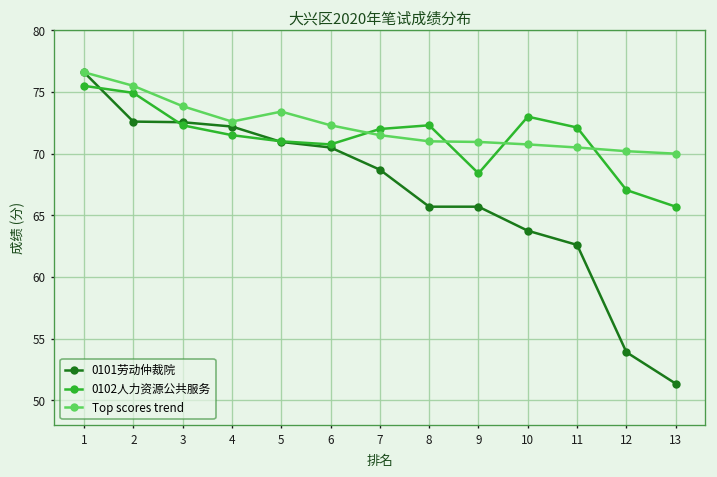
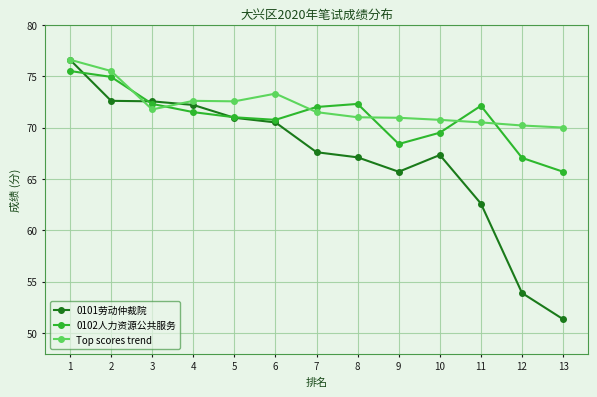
  {
    "0101劳动仲裁院": {
      "2": 72.6,
      "3": 72.6,
      "4": 72.2,
      "6": 70.5,
-     "7": 68.7,
-     "8": 65.7,
+     "7": 67.6,
+     "8": 67.1,
      "9": 65.7,
-     "10": 63.8,
+     "10": 67.3,
      "11": 62.6,
      "12": 53.9,
      "13": 51.4
    },
    "0102人力资源公共服务": {
      "1": 75.5,
      "2": 74.9,
      "3": 72.3,
      "4": 71.5,
      "6": 70.8,
      "7": 72.0,
      "8": 72.3,
      "9": 68.4,
-     "10": 73.0,
+     "10": 69.5,
      "11": 72.1,
      "12": 67.1,
      "13": 65.7
    },
    "Top scores trend": {
      "2": 75.5,
-     "3": 73.9,
+     "3": 71.8,
      "4": 72.6,
-     "5": 73.4,
-     "6": 72.3,
+     "5": 72.6,
+     "6": 73.3,
      "7": 71.5,
      "8": 71.0,
      "9": 71.0,
      "10": 70.8,
      "11": 70.5,
      "12": 70.2,
      "13": 70.0
    }
  }
